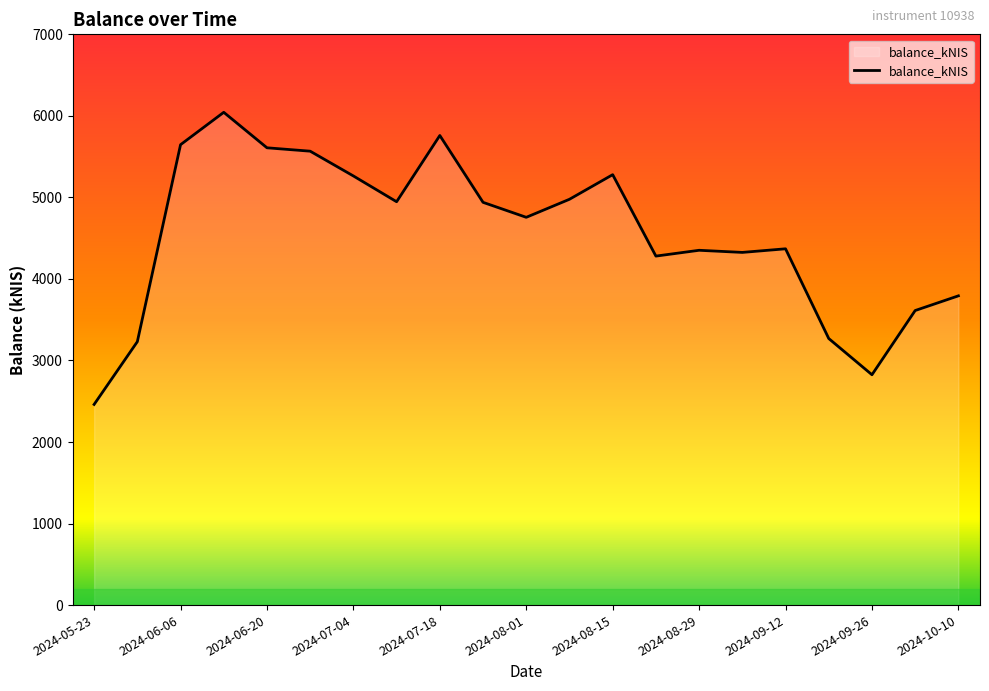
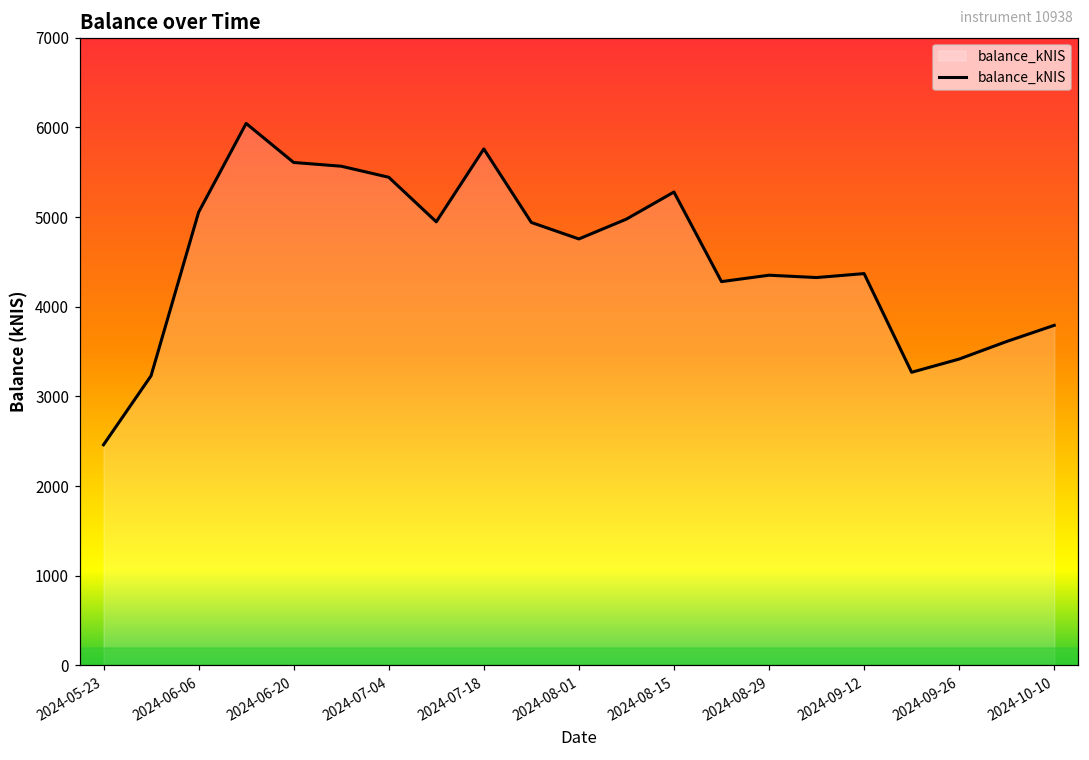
  {
    "2024-05-23": 2500,
-   "2024-06-06": 5600,
+   "2024-06-06": 5100,
    "2024-06-20": 5600,
-   "2024-07-04": 5300,
+   "2024-07-04": 5400,
    "2024-07-18": 5800,
    "2024-08-01": 4800,
    "2024-08-15": 5300,
    "2024-08-29": 4400,
    "2024-09-12": 4400,
-   "2024-09-26": 2800,
+   "2024-09-26": 3400,
    "2024-10-10": 3800
  }
